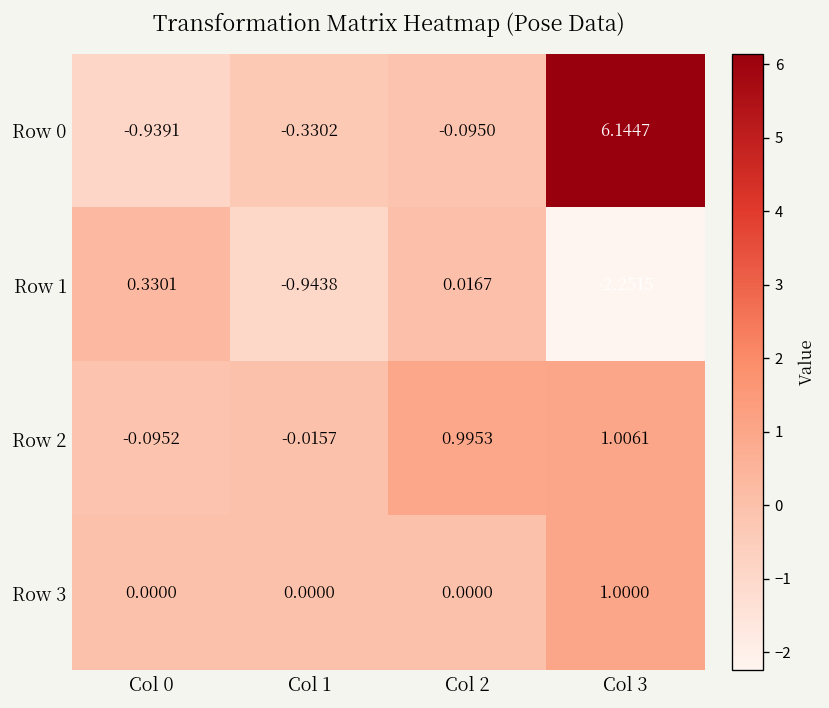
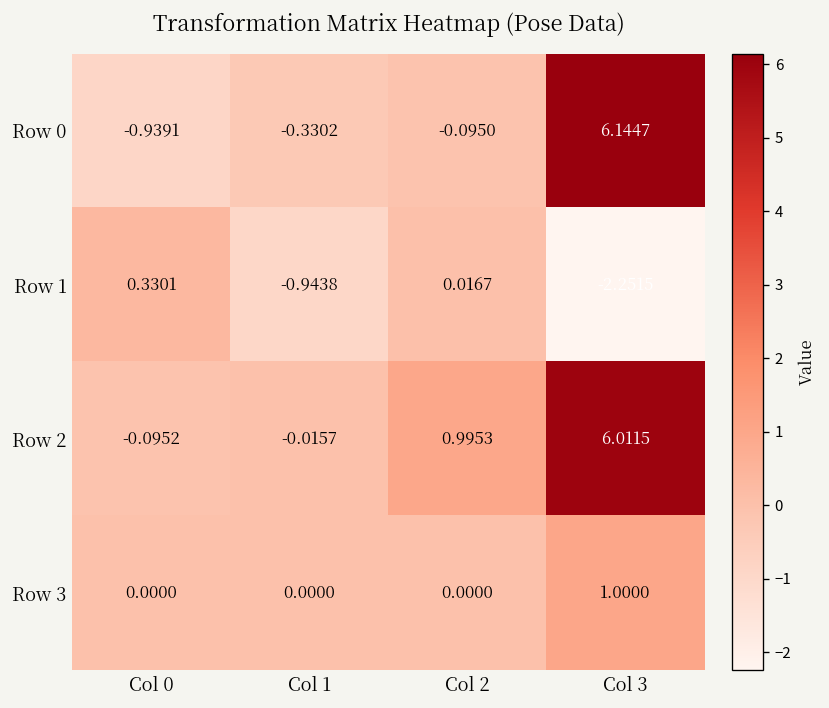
  {
    "Row 0": {
      "Col 0": -0.9391,
      "Col 1": -0.3302,
      "Col 2": -0.0950,
      "Col 3": 6.1447
    },
    "Row 1": {
      "Col 0": 0.3301,
      "Col 1": -0.9438,
      "Col 2": 0.0167
    },
    "Row 2": {
      "Col 0": -0.0952,
      "Col 1": -0.0157,
      "Col 2": 0.9953,
-     "Col 3": 1.0061
+     "Col 3": 6.0115
    },
    "Row 3": {
      "Col 0": 0.0000,
      "Col 1": 0.0000,
      "Col 2": 0.0000,
      "Col 3": 1.0000
    }
  }
